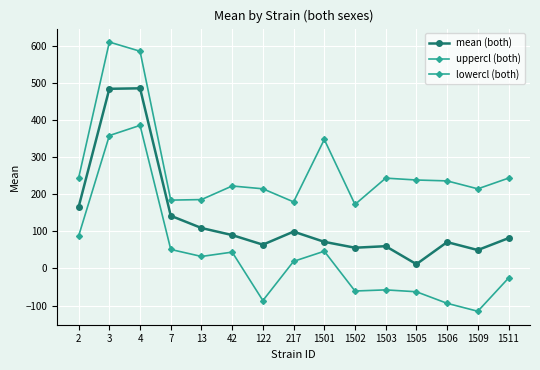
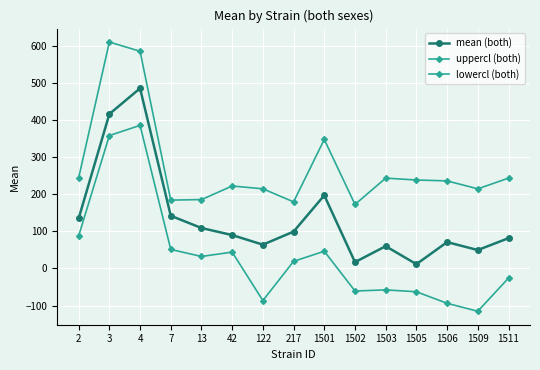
  {
    "mean (both)": {
-     "2": 170,
-     "3": 490,
+     "2": 140,
+     "3": 420,
      "4": 490,
      "7": 140,
      "13": 110,
      "42": 90,
      "122": 60,
      "217": 100,
-     "1501": 70,
-     "1502": 60,
+     "1501": 200,
+     "1502": 20,
      "1503": 60,
      "1505": 10,
      "1506": 70,
      "1509": 50,
      "1511": 80
    }
  }
